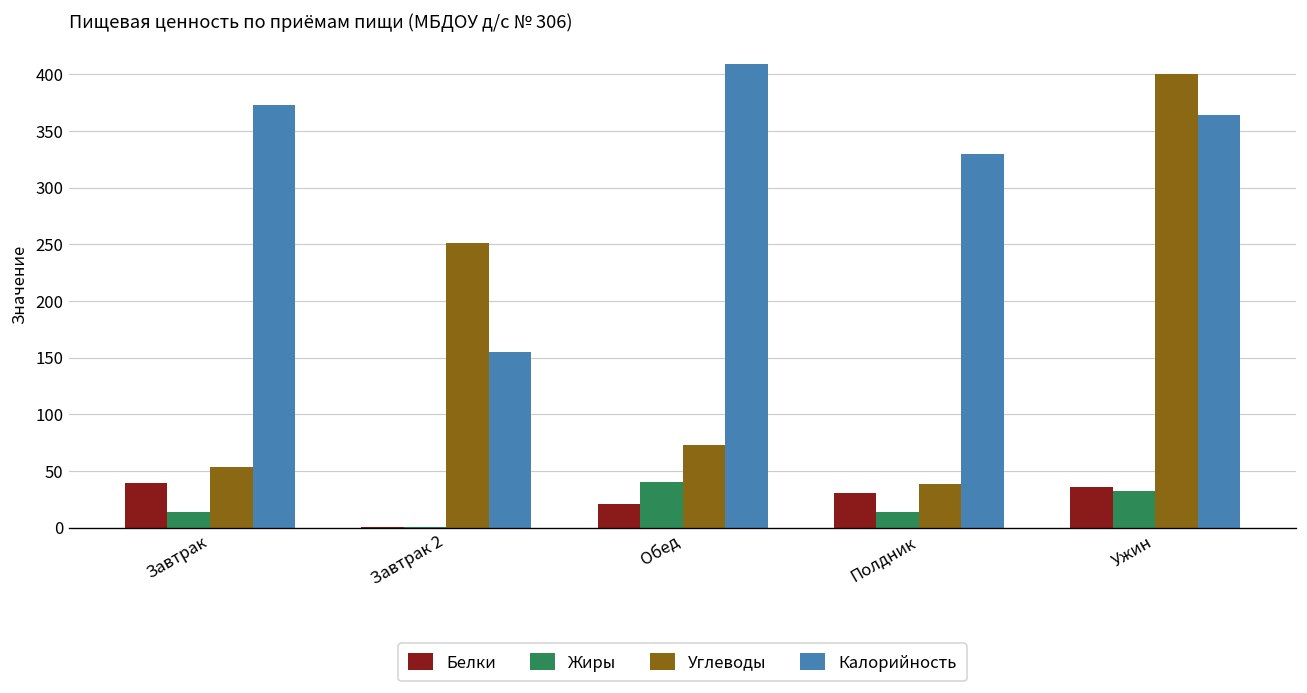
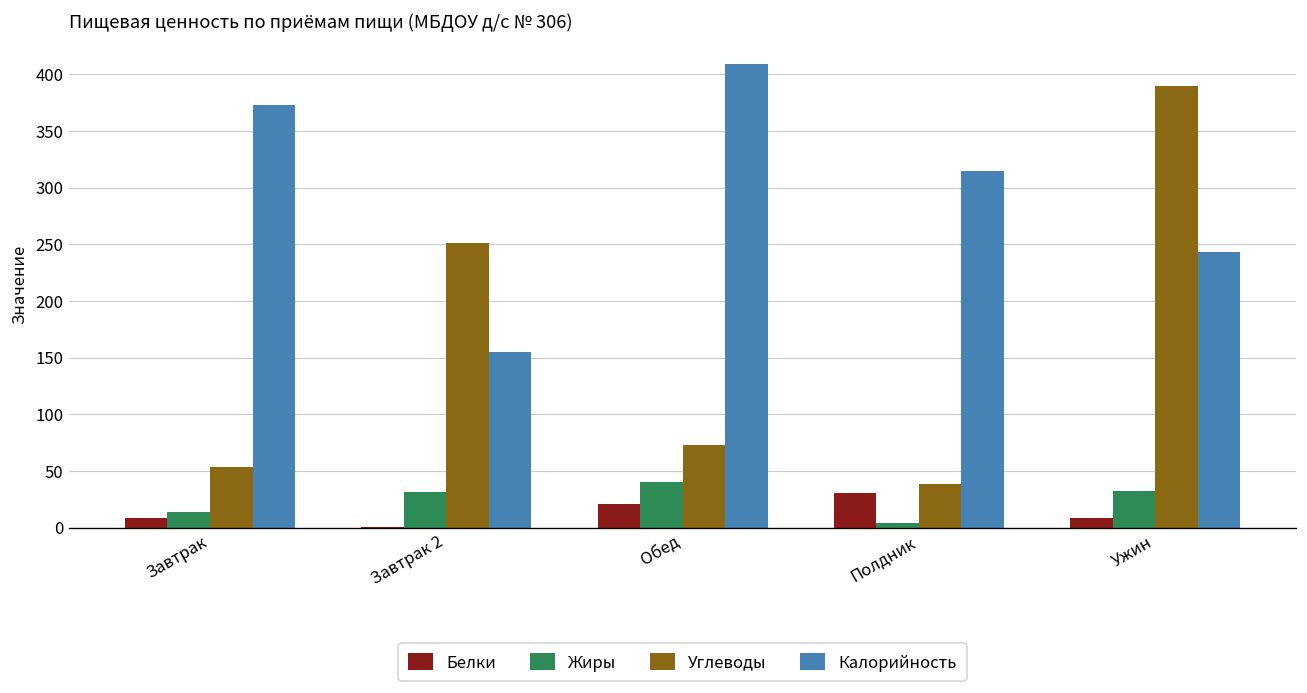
  {
    "Белки": {
-     "Завтрак": 40,
+     "Завтрак": 10,
      "Обед": 20,
      "Полдник": 30,
-     "Ужин": 40
+     "Ужин": 10
    },
    "Жиры": {
      "Завтрак": 10,
-     "Завтрак 2": 0,
+     "Завтрак 2": 30,
      "Обед": 40,
-     "Полдник": 10,
+     "Полдник": 0,
      "Ужин": 30
    },
    "Углеводы": {
      "Завтрак": 50,
      "Завтрак 2": 250,
      "Обед": 70,
      "Полдник": 40,
-     "Ужин": 400
+     "Ужин": 390
    },
    "Калорийность": {
      "Завтрак": 370,
      "Завтрак 2": 160,
      "Обед": 410,
-     "Полдник": 330,
-     "Ужин": 360
+     "Полдник": 320,
+     "Ужин": 240
    }
  }
